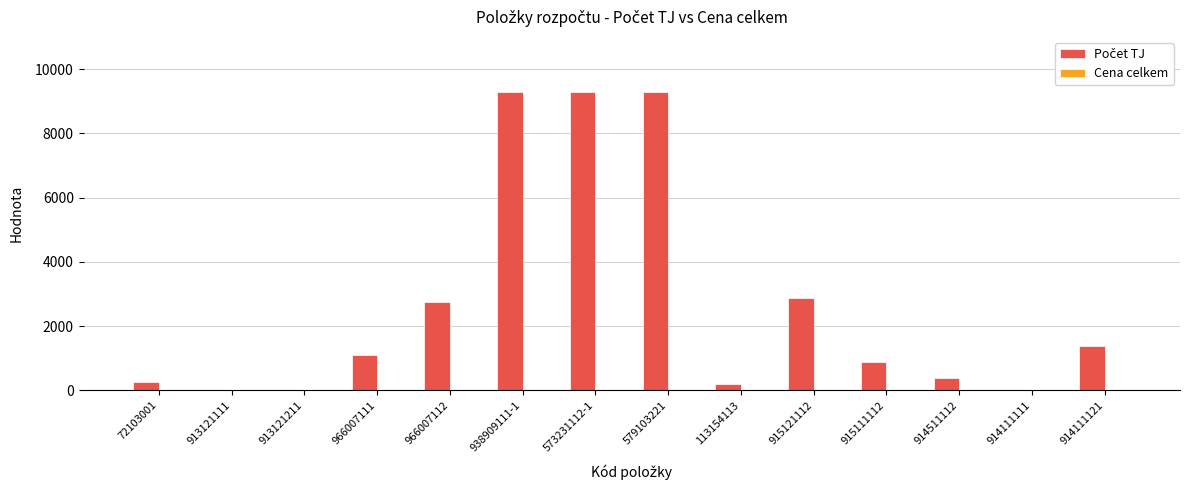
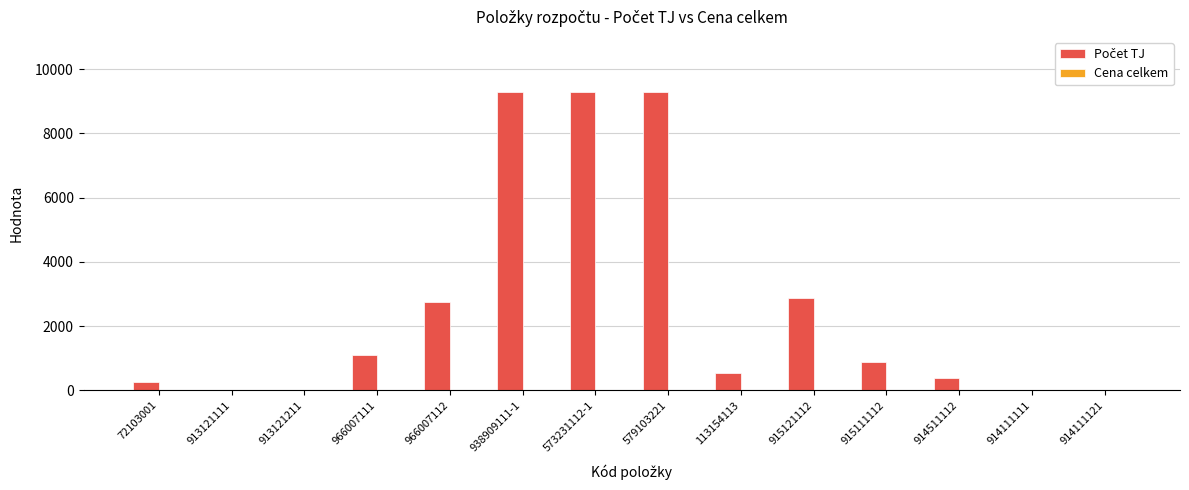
  {
    "Počet TJ": {
      "72103001": 300,
      "966007111": 1100,
      "966007112": 2700,
      "938909111-1": 9300,
      "573231112-1": 9300,
      "579103221": 9300,
-     "113154113": 200,
+     "113154113": 500,
      "915121112": 2900,
      "915111112": 900,
      "914511112": 400,
-     "914111121": 1400
+     "914111121": 0
    },
    "Cena celkem": {
      "72103001": 0,
      "913121111": 0,
      "913121211": 0,
      "966007111": 0,
      "966007112": 0,
      "938909111-1": 0,
      "573231112-1": 0,
      "579103221": 0,
      "113154113": 0,
      "915121112": 0,
      "915111112": 0,
      "914511112": 0,
      "914111111": 0,
      "914111121": 0
    }
  }
